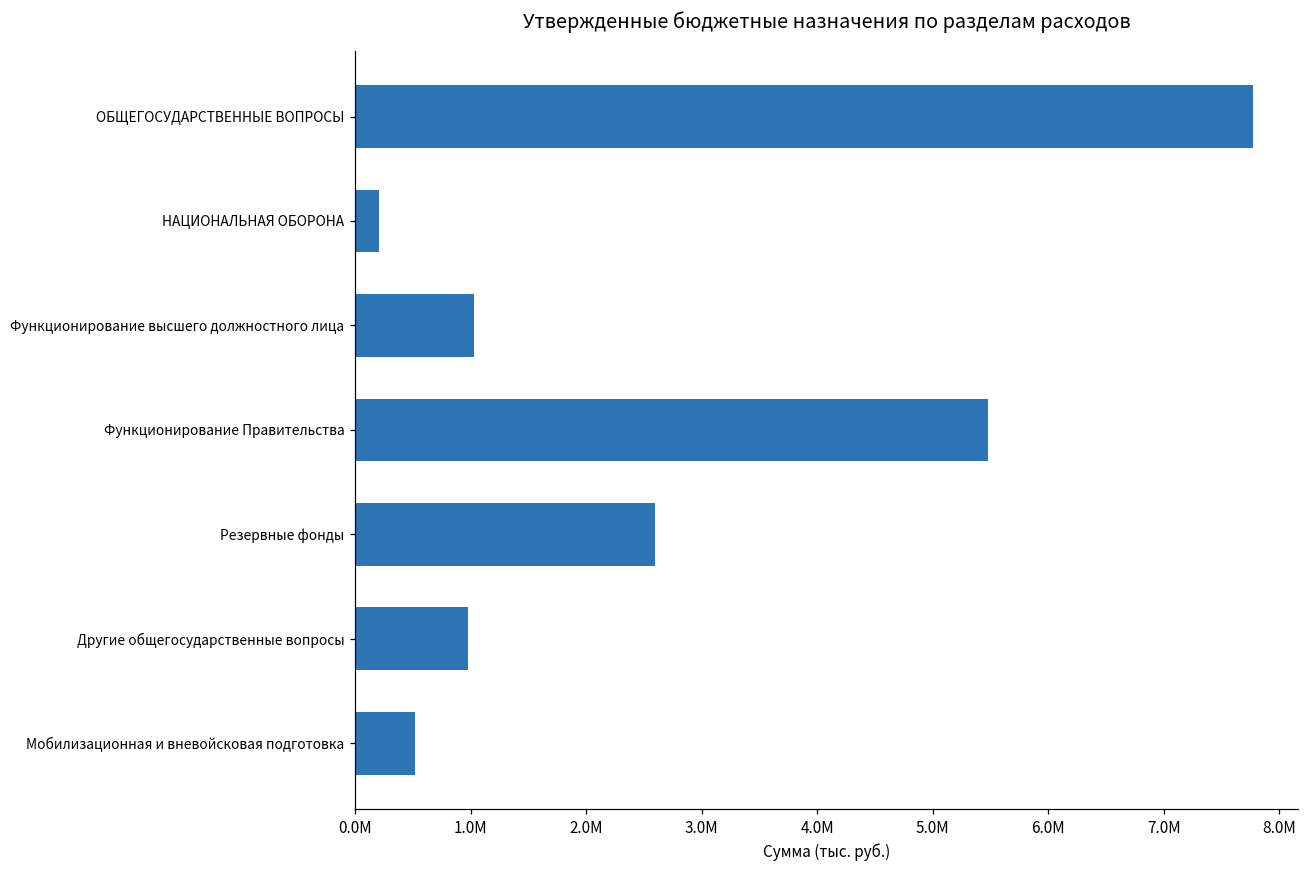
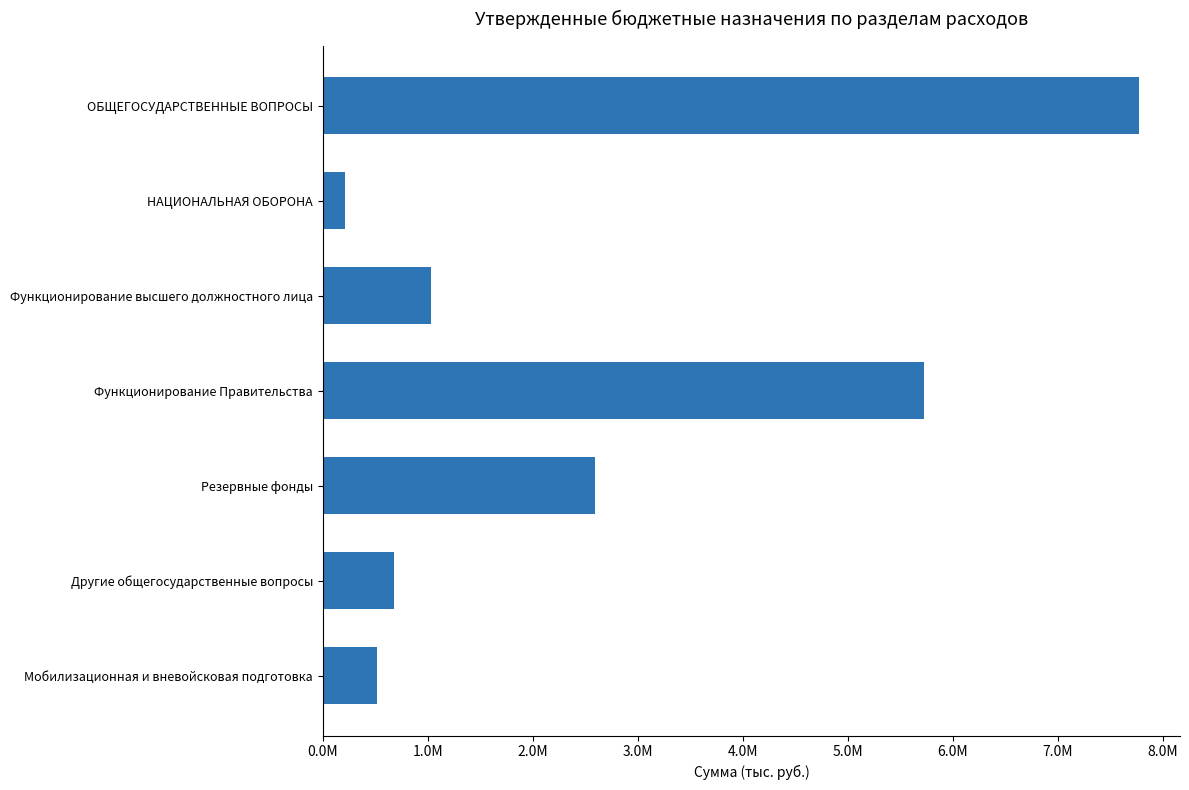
  {
    "ОБЩЕГОСУДАРСТВЕННЫЕ ВОПРОСЫ": 7770000,
    "НАЦИОНАЛЬНАЯ ОБОРОНА": 210000,
    "Функционирование высшего должностного лица": 1030000,
-   "Функционирование Правительства": 5480000,
+   "Функционирование Правительства": 5720000,
    "Резервные фонды": 2590000,
-   "Другие общегосударственные вопросы": 970000,
+   "Другие общегосударственные вопросы": 680000,
    "Мобилизационная и вневойсковая подготовка": 520000
  }
